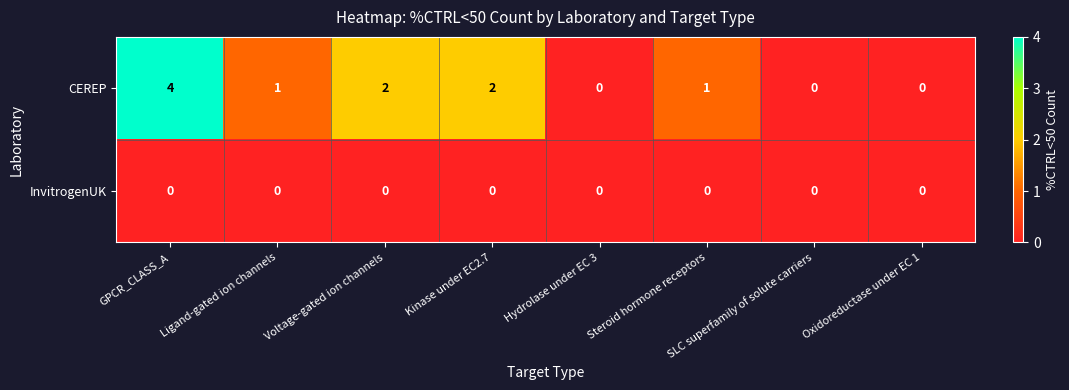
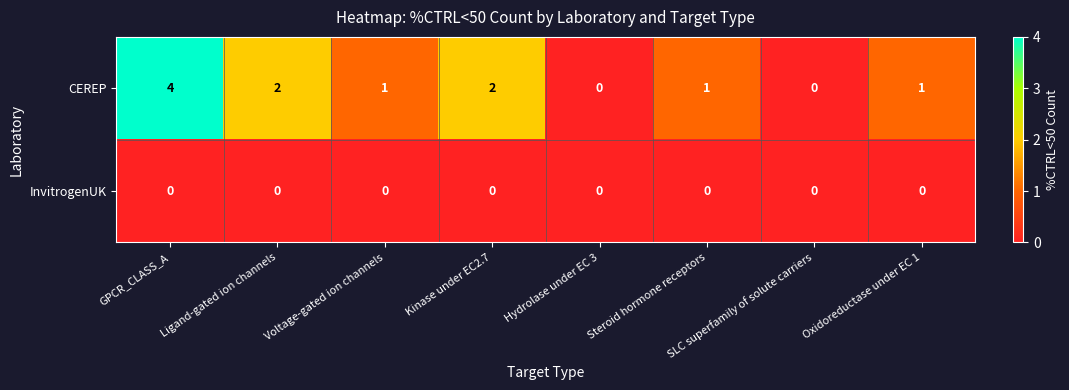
  {
    "CEREP": {
      "GPCR_CLASS_A": 4,
-     "Ligand-gated ion channels": 1,
-     "Voltage-gated ion channels": 2,
+     "Ligand-gated ion channels": 2,
+     "Voltage-gated ion channels": 1,
      "Kinase under EC2.7": 2,
      "Hydrolase under EC 3": 0,
      "Steroid hormone receptors": 1,
      "SLC superfamily of solute carriers": 0,
-     "Oxidoreductase under EC 1": 0
+     "Oxidoreductase under EC 1": 1
    },
    "InvitrogenUK": {
      "GPCR_CLASS_A": 0,
      "Ligand-gated ion channels": 0,
      "Voltage-gated ion channels": 0,
      "Kinase under EC2.7": 0,
      "Hydrolase under EC 3": 0,
      "Steroid hormone receptors": 0,
      "SLC superfamily of solute carriers": 0,
      "Oxidoreductase under EC 1": 0
    }
  }
